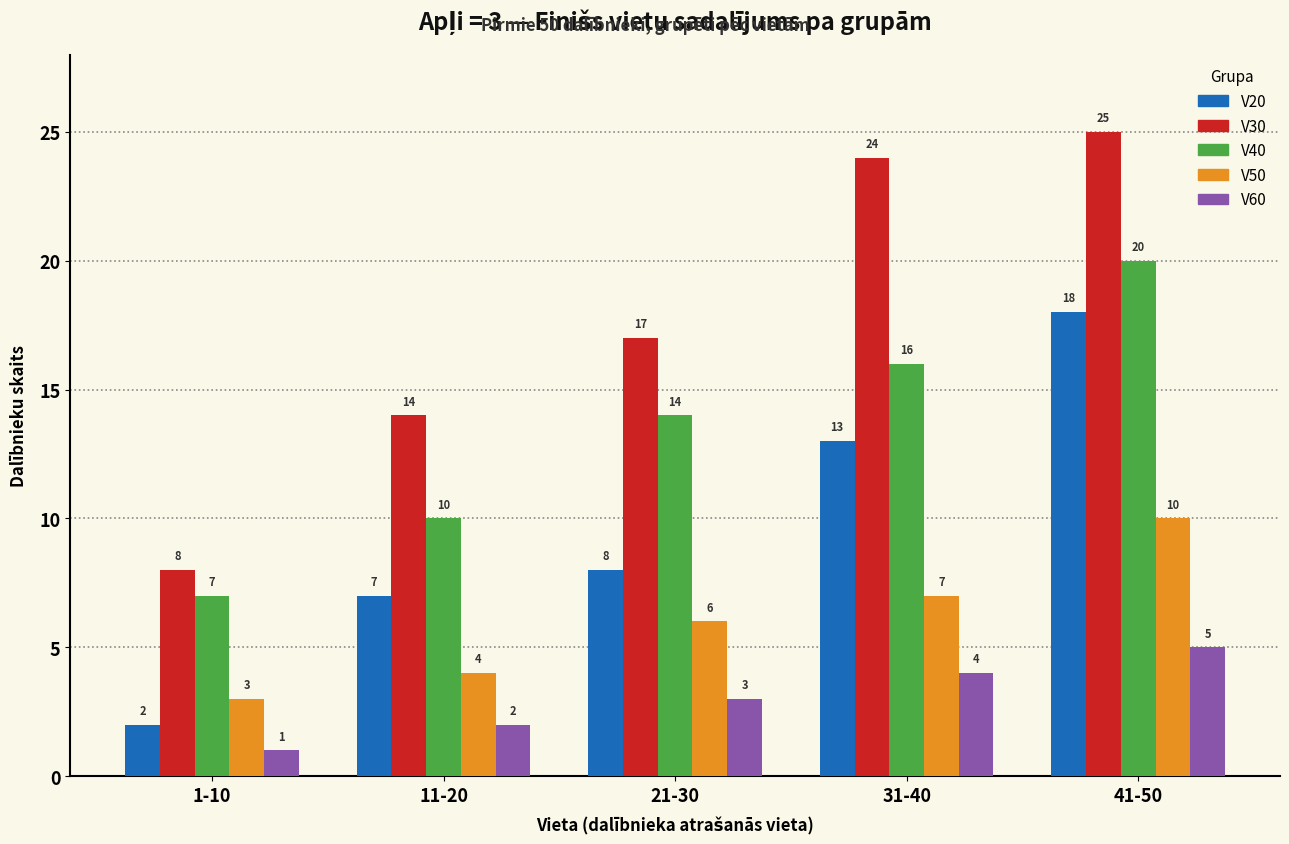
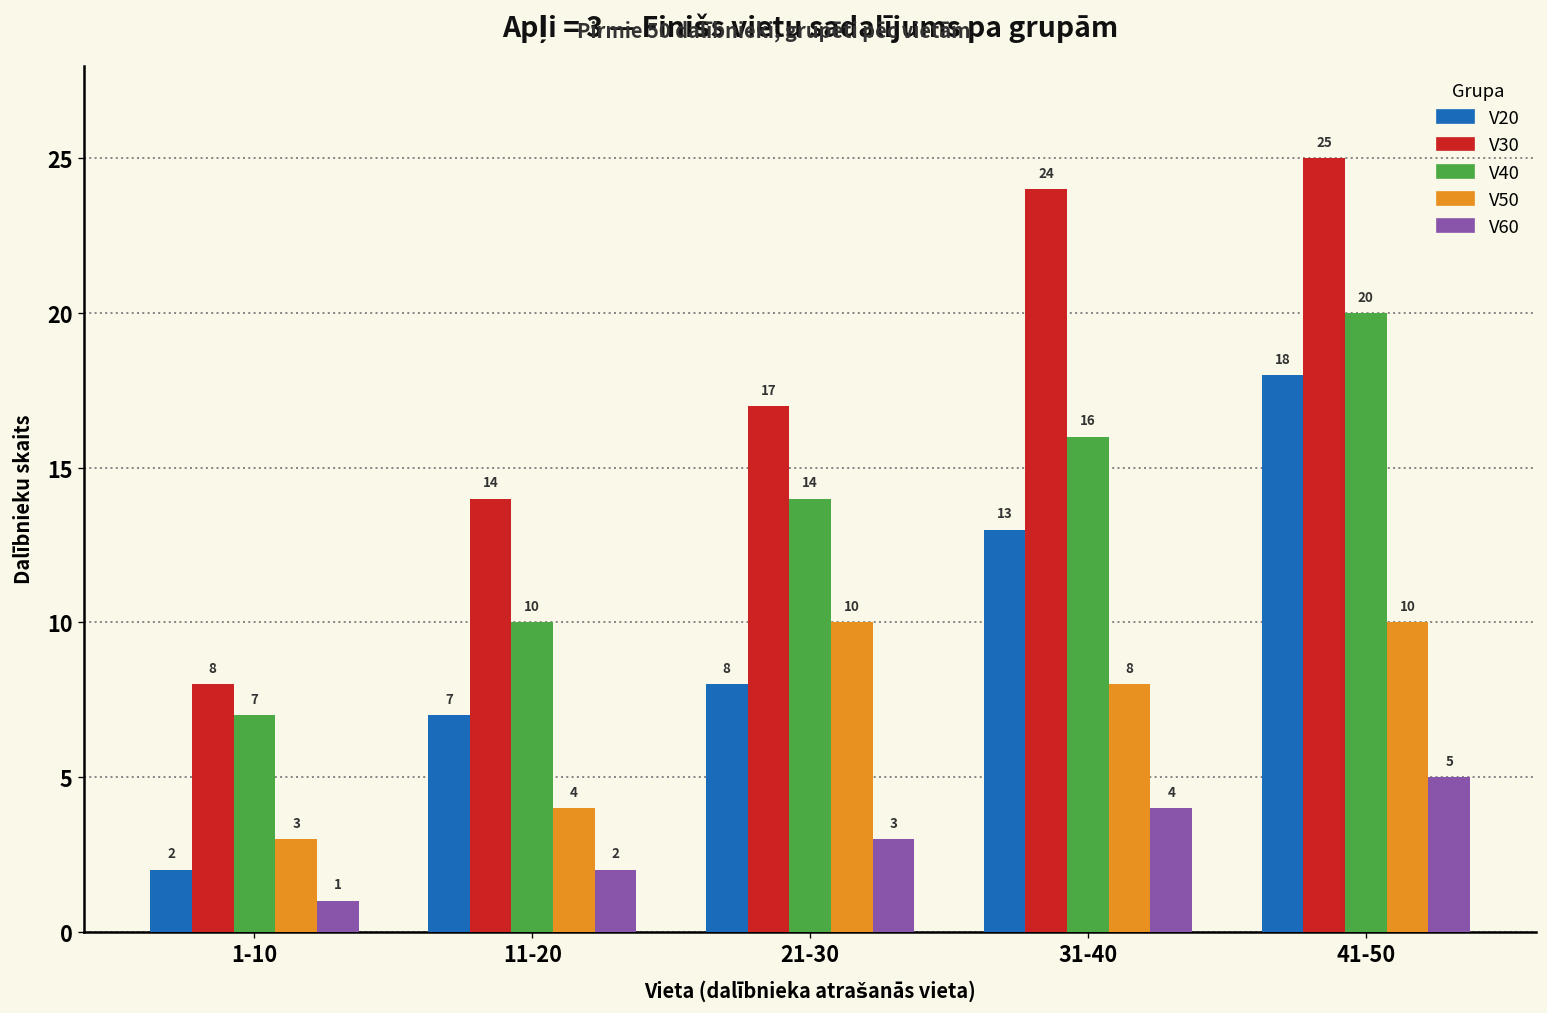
  {
    "V20": {
      "1-10": 2,
      "11-20": 7,
      "21-30": 8,
      "31-40": 13,
      "41-50": 18
    },
    "V30": {
      "1-10": 8,
      "11-20": 14,
      "21-30": 17,
      "31-40": 24,
      "41-50": 25
    },
    "V40": {
      "1-10": 7,
      "11-20": 10,
      "21-30": 14,
      "31-40": 16,
      "41-50": 20
    },
    "V50": {
      "1-10": 3,
      "11-20": 4,
-     "21-30": 6,
-     "31-40": 7,
+     "21-30": 10,
+     "31-40": 8,
      "41-50": 10
    },
    "V60": {
      "1-10": 1,
      "11-20": 2,
      "21-30": 3,
      "31-40": 4,
      "41-50": 5
    }
  }
